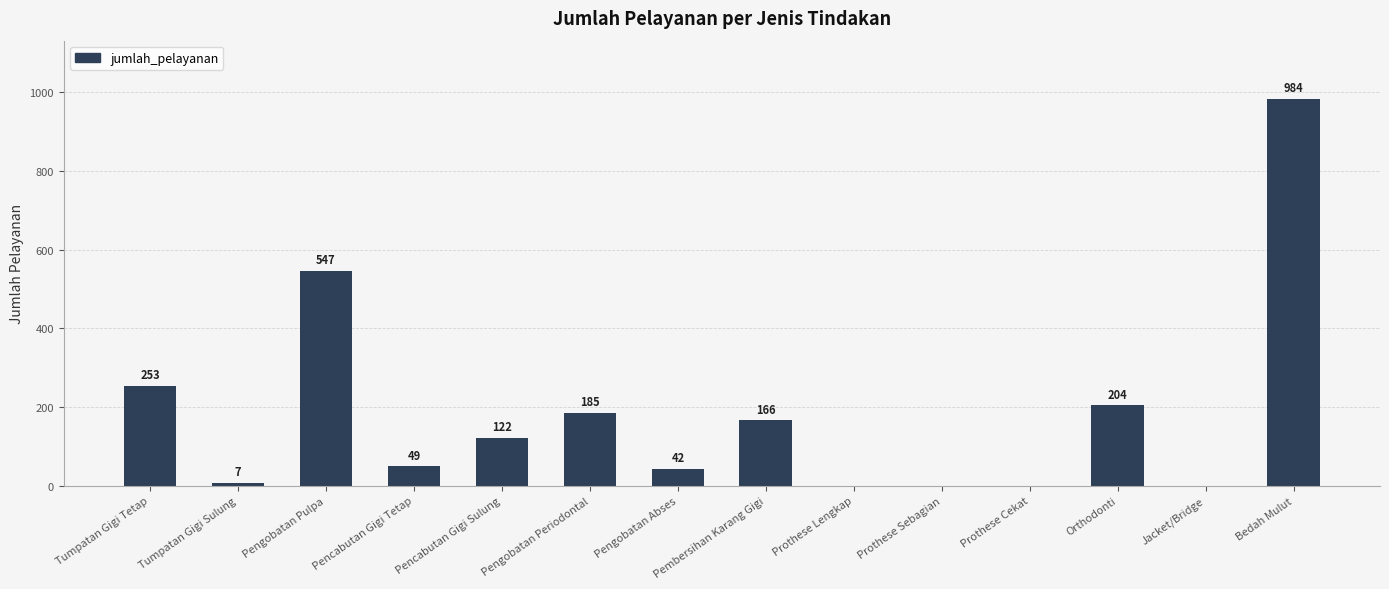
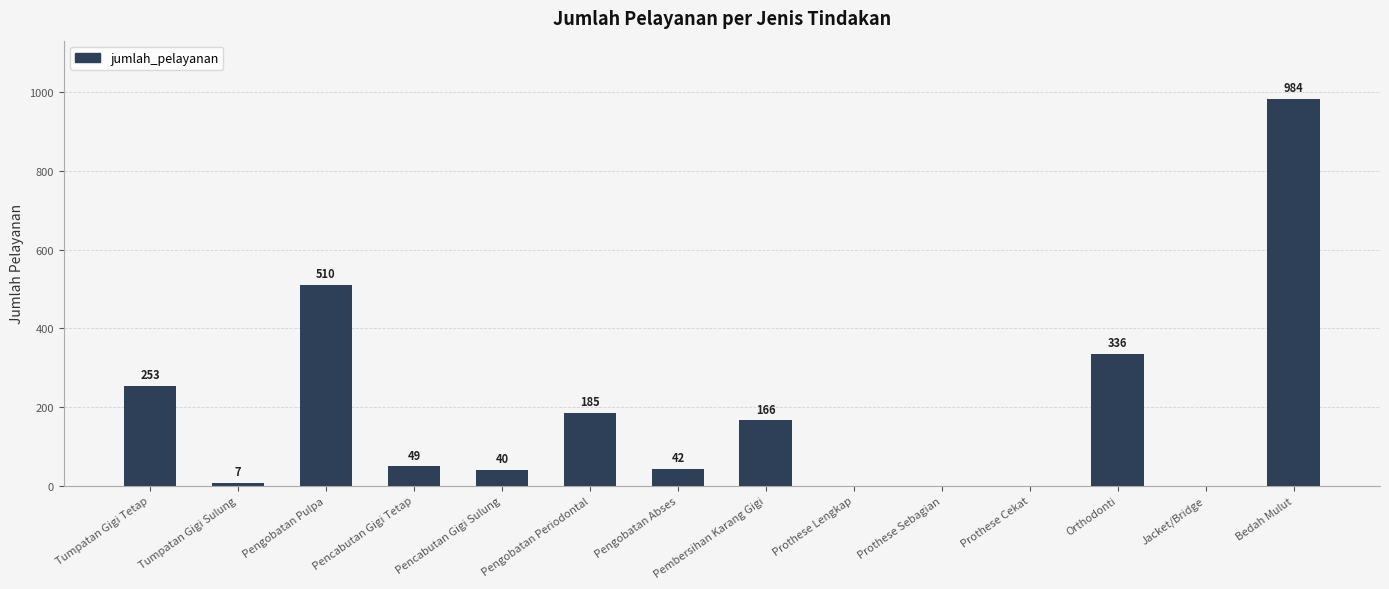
  {
    "Tumpatan Gigi Tetap": 253,
    "Tumpatan Gigi Sulung": 7,
-   "Pengobatan Pulpa": 547,
+   "Pengobatan Pulpa": 510,
    "Pencabutan Gigi Tetap": 49,
-   "Pencabutan Gigi Sulung": 122,
+   "Pencabutan Gigi Sulung": 40,
    "Pengobatan Periodontal": 185,
    "Pengobatan Abses": 42,
    "Pembersihan Karang Gigi": 166,
-   "Orthodonti": 204,
+   "Orthodonti": 336,
    "Bedah Mulut": 984
  }
